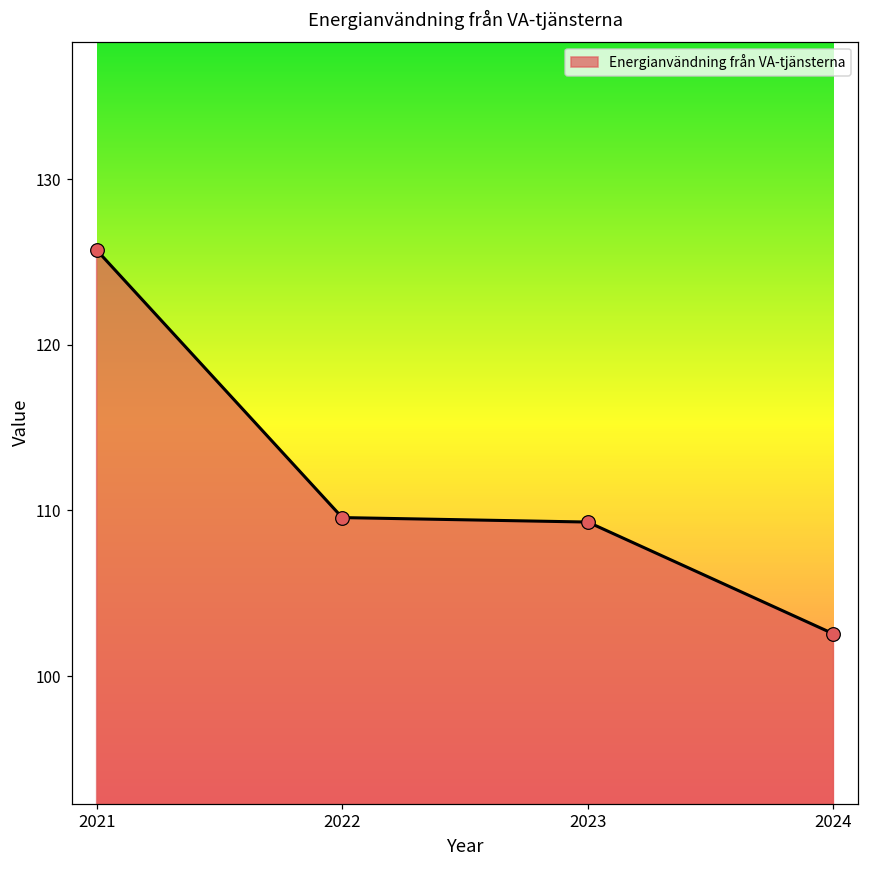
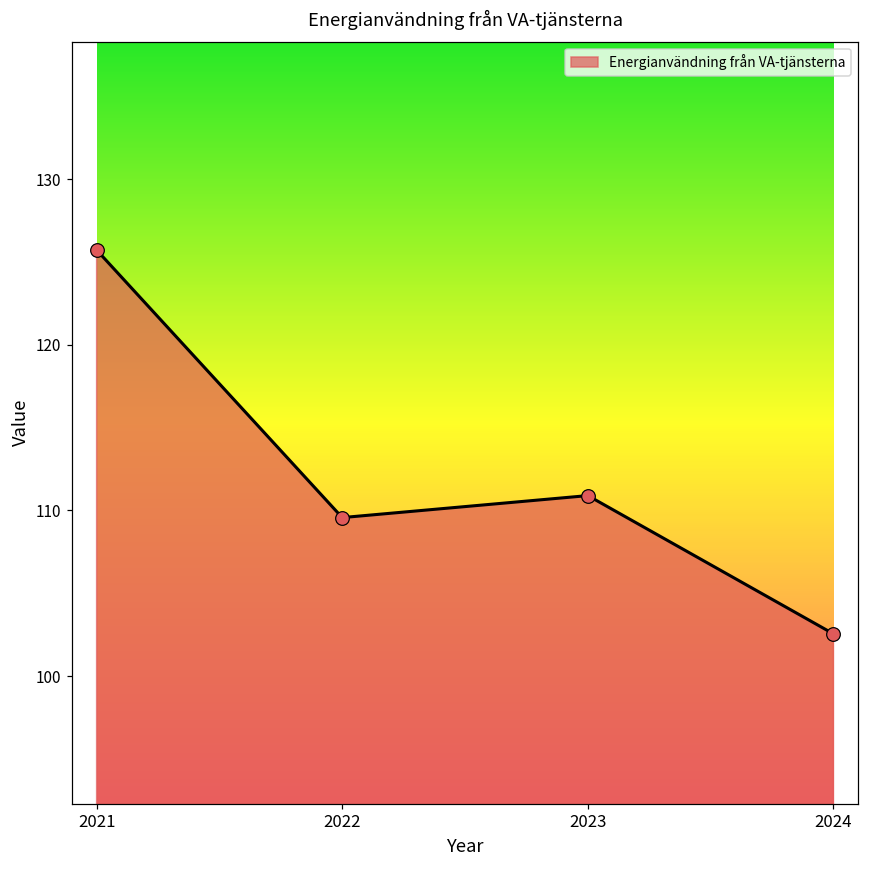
  {
    "2021": 125.7,
    "2022": 109.6,
-   "2023": 109.3,
+   "2023": 110.9,
    "2024": 102.6
  }
